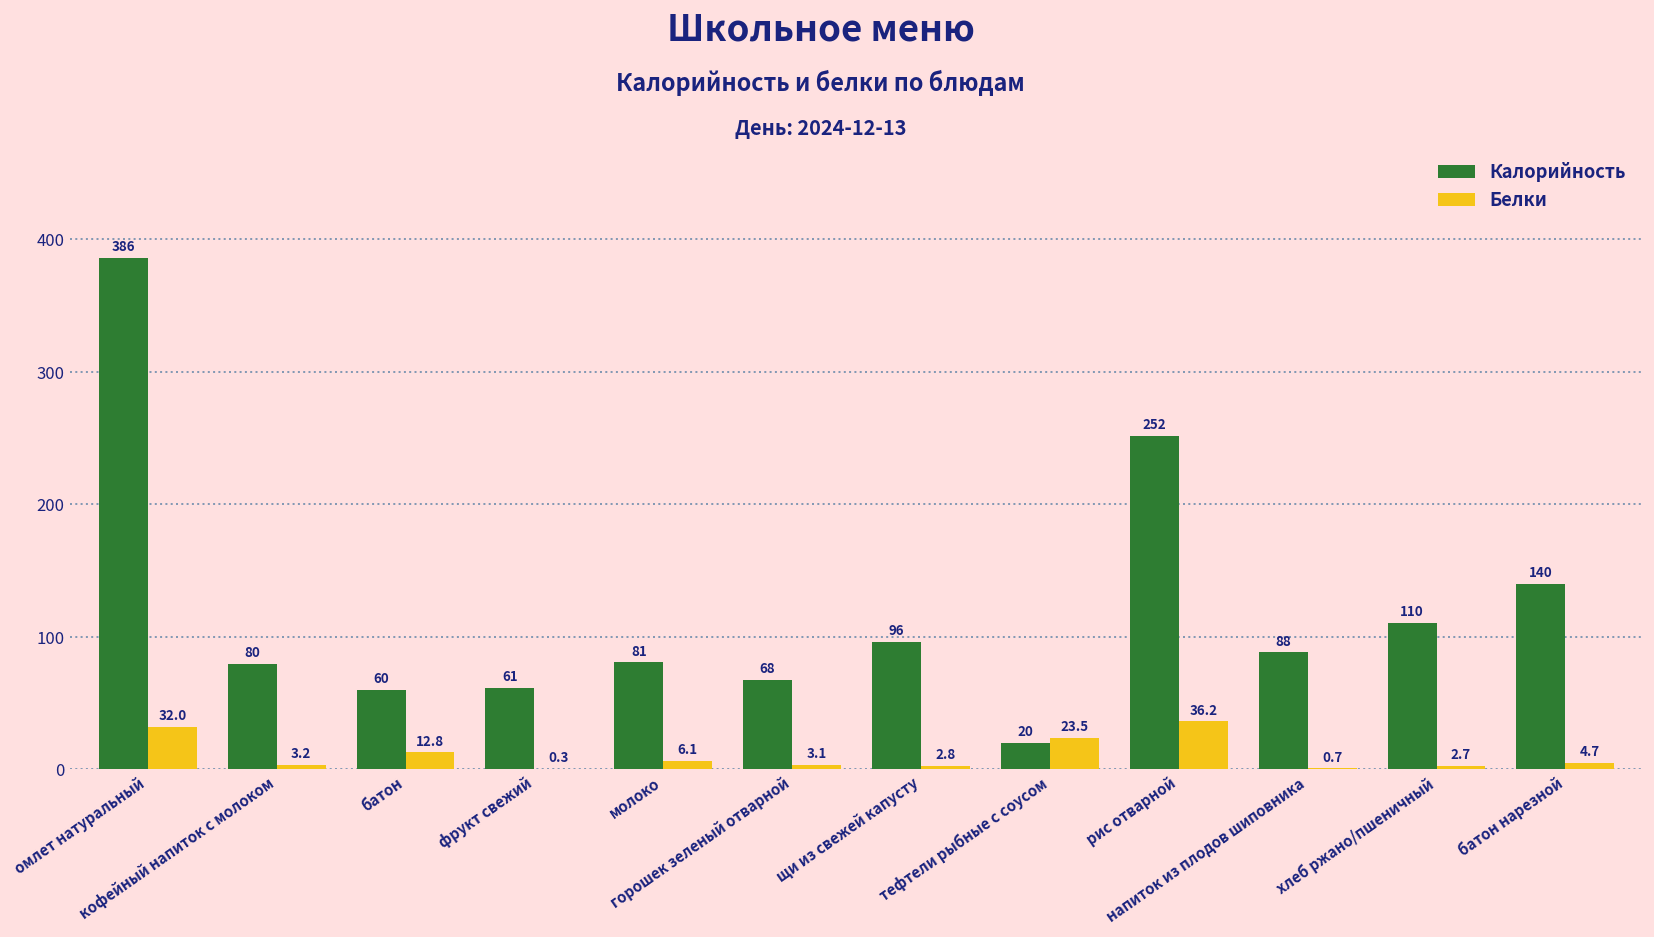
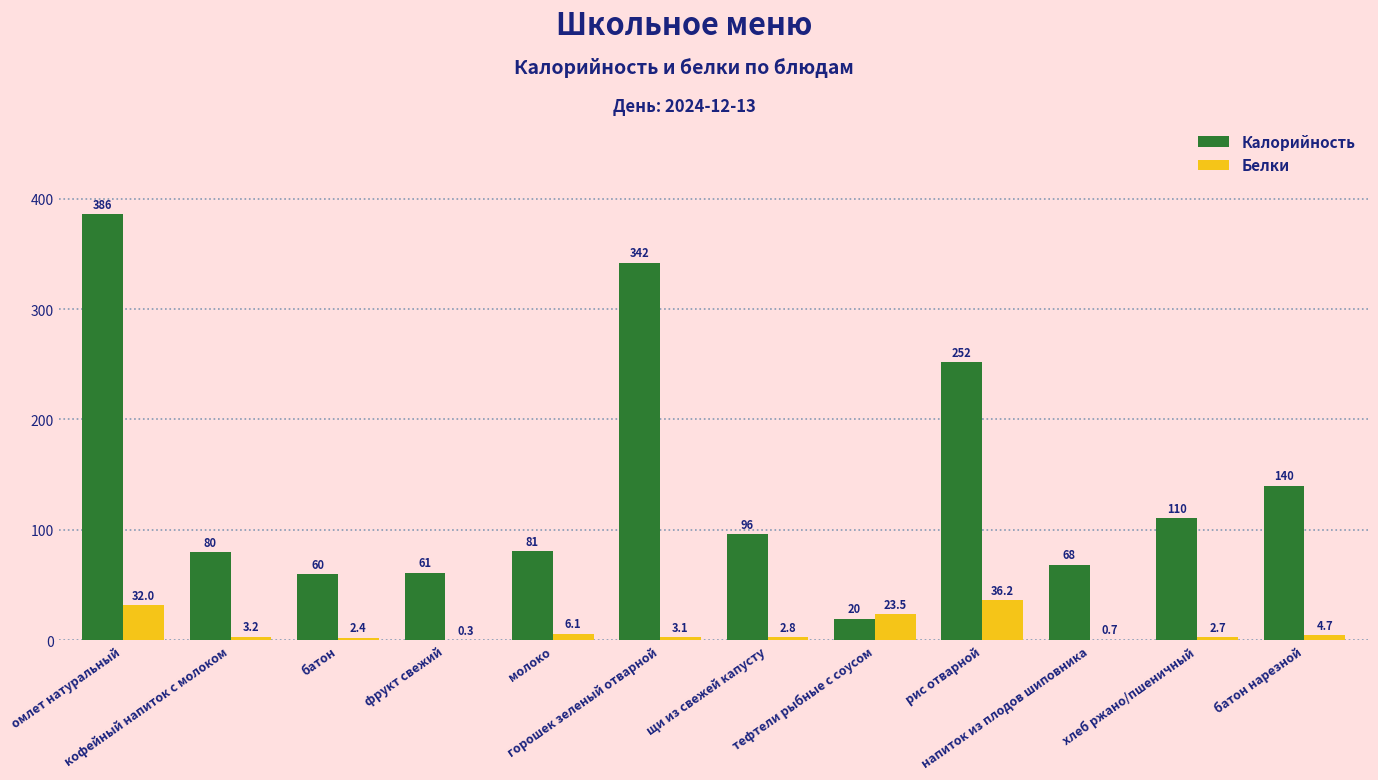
  {
    "Калорийность": {
      "омлет натуральный": 386,
      "кофейный напиток с молоком": 80,
      "батон": 60,
      "фрукт свежий": 61,
      "молоко": 81,
-     "горошек зеленый отварной": 68,
+     "горошек зеленый отварной": 342,
      "щи из свежей капусту": 96,
      "тефтели рыбные с соусом": 20,
      "рис отварной": 252,
-     "напиток из плодов шиповника": 88,
+     "напиток из плодов шиповника": 68,
      "хлеб ржано/пшеничный": 110,
      "батон нарезной": 140
    },
    "Белки": {
      "омлет натуральный": 32.0,
      "кофейный напиток с молоком": 3.2,
-     "батон": 12.8,
+     "батон": 2.4,
      "фрукт свежий": 0.3,
      "молоко": 6.1,
      "горошек зеленый отварной": 3.1,
      "щи из свежей капусту": 2.8,
      "тефтели рыбные с соусом": 23.5,
      "рис отварной": 36.2,
      "напиток из плодов шиповника": 0.7,
      "хлеб ржано/пшеничный": 2.7,
      "батон нарезной": 4.7
    }
  }
